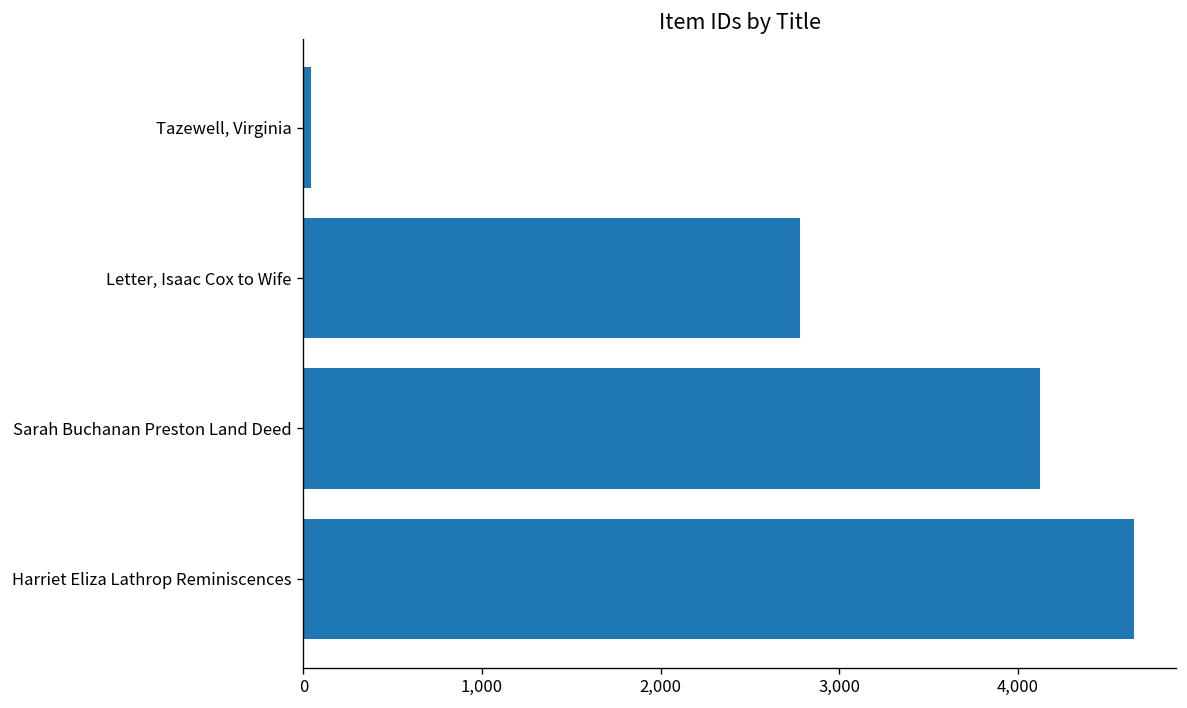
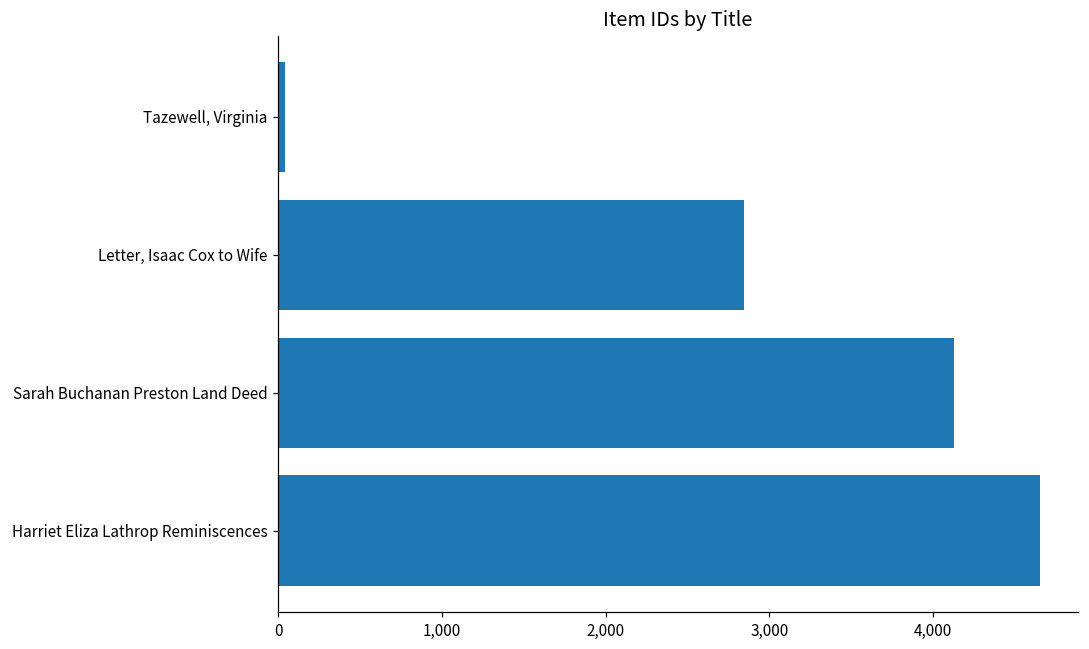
  {
    "Tazewell, Virginia": "40",
-   "Letter, Isaac Cox to Wife": "2,780",
+   "Letter, Isaac Cox to Wife": "2,840",
    "Sarah Buchanan Preston Land Deed": "4,130",
    "Harriet Eliza Lathrop Reminiscences": "4,650"
  }
